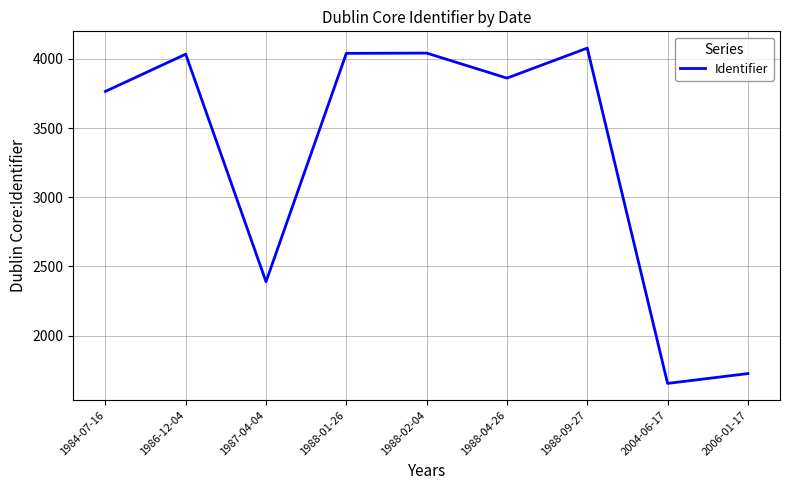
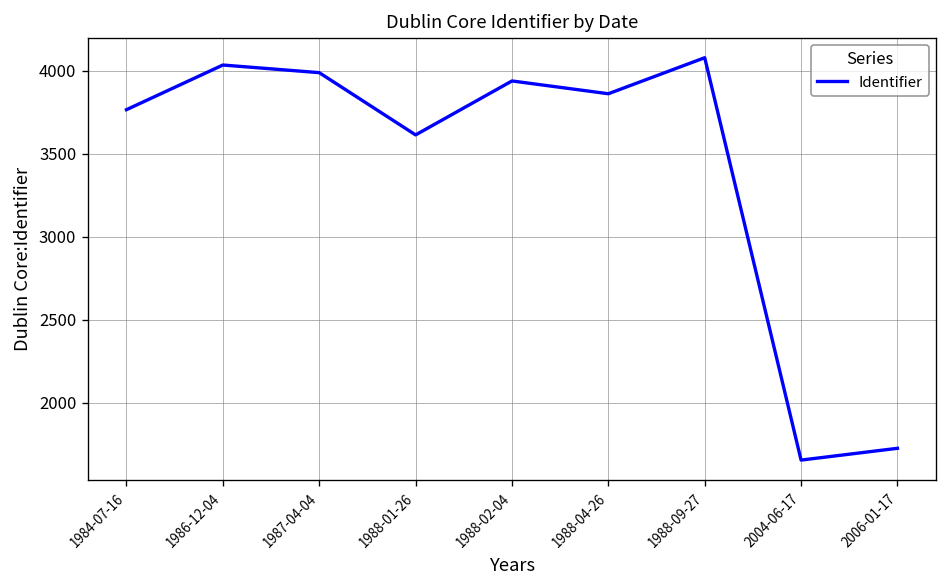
  {
    "1984-07-16": 3770,
    "1986-12-04": 4030,
-   "1987-04-04": 2390,
-   "1988-01-26": 4040,
-   "1988-02-04": 4040,
+   "1987-04-04": 3990,
+   "1988-01-26": 3610,
+   "1988-02-04": 3940,
    "1988-04-26": 3860,
    "1988-09-27": 4080,
    "2004-06-17": 1650,
    "2006-01-17": 1730
  }
